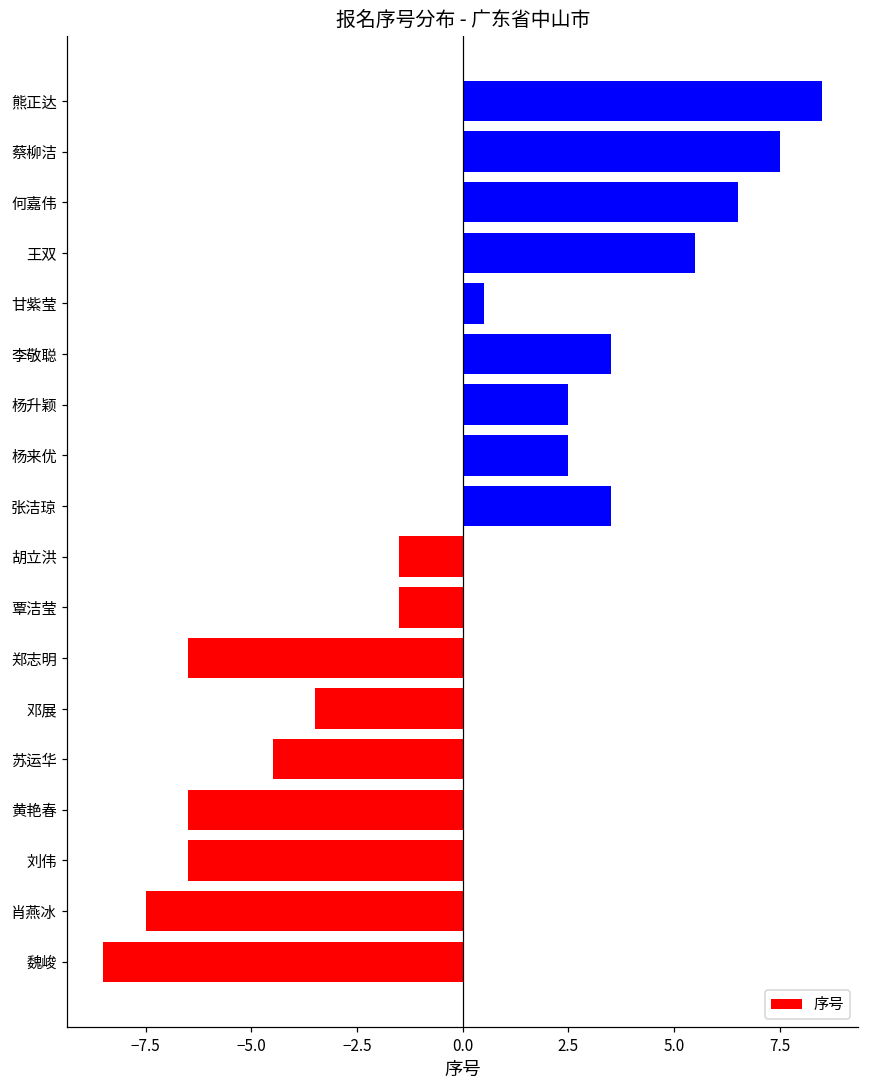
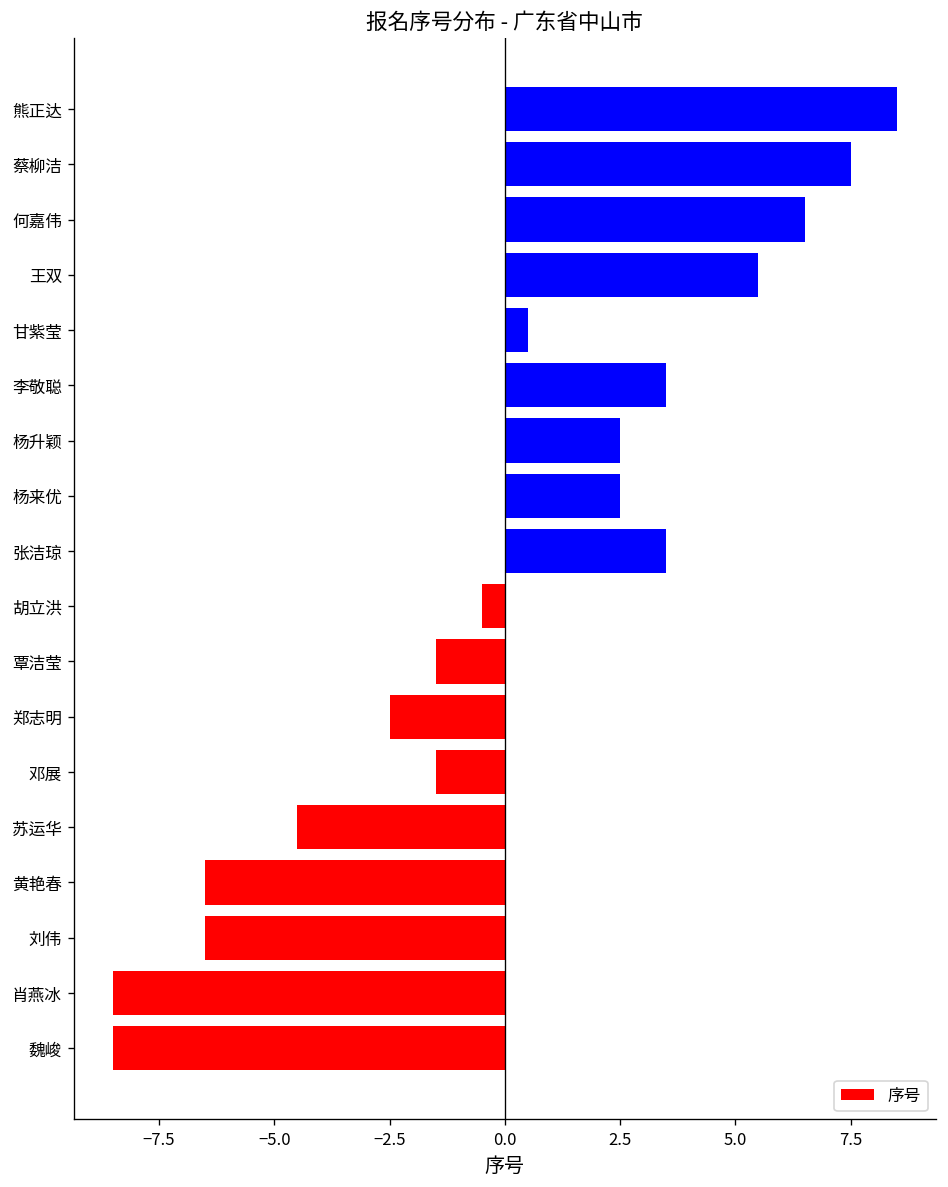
  {
    "熊正达": 8.5,
    "蔡柳洁": 7.5,
    "何嘉伟": 6.5,
    "王双": 5.5,
    "甘紫莹": 0.5,
    "李敬聪": 3.5,
    "杨升颖": 2.5,
    "杨来优": 2.5,
    "张洁琼": 3.5,
-   "胡立洪": -1.5,
+   "胡立洪": -0.5,
    "覃洁莹": -1.5,
-   "郑志明": -6.5,
-   "邓展": -3.5,
+   "郑志明": -2.5,
+   "邓展": -1.5,
    "苏运华": -4.5,
    "黄艳春": -6.5,
    "刘伟": -6.5,
-   "肖燕冰": -7.5,
+   "肖燕冰": -8.5,
    "魏峻": -8.5
  }
